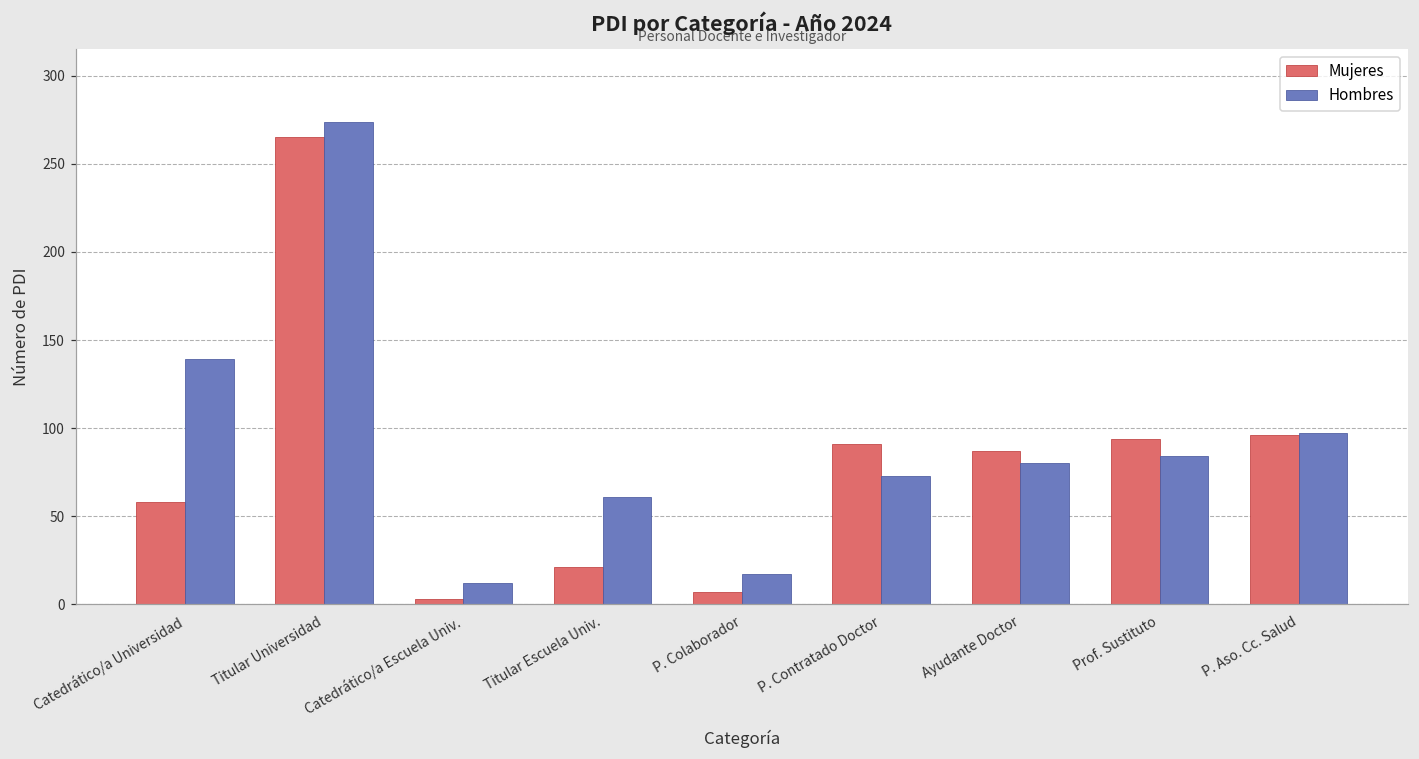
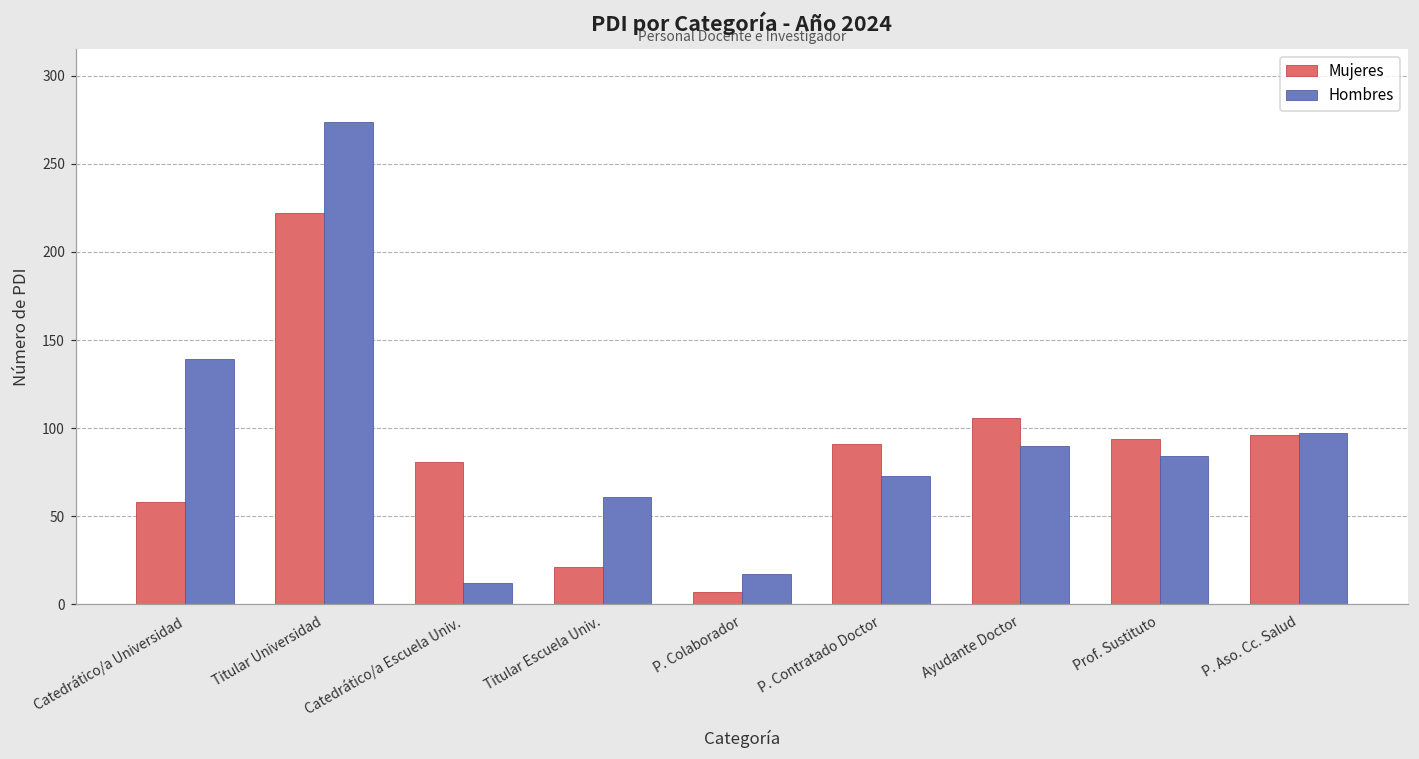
  {
    "Mujeres": {
      "Catedrático/a Universidad": 58,
-     "Titular Universidad": 265,
-     "Catedrático/a Escuela Univ.": 3,
+     "Titular Universidad": 222,
+     "Catedrático/a Escuela Univ.": 81,
      "Titular Escuela Univ.": 21,
      "P. Colaborador": 7,
      "P. Contratado Doctor": 91,
-     "Ayudante Doctor": 87,
+     "Ayudante Doctor": 106,
      "Prof. Sustituto": 94,
      "P. Aso. Cc. Salud": 96
    },
    "Hombres": {
      "Catedrático/a Universidad": 139,
      "Titular Universidad": 274,
      "Catedrático/a Escuela Univ.": 12,
      "Titular Escuela Univ.": 61,
      "P. Colaborador": 17,
      "P. Contratado Doctor": 73,
-     "Ayudante Doctor": 80,
+     "Ayudante Doctor": 90,
      "Prof. Sustituto": 84,
      "P. Aso. Cc. Salud": 97
    }
  }
